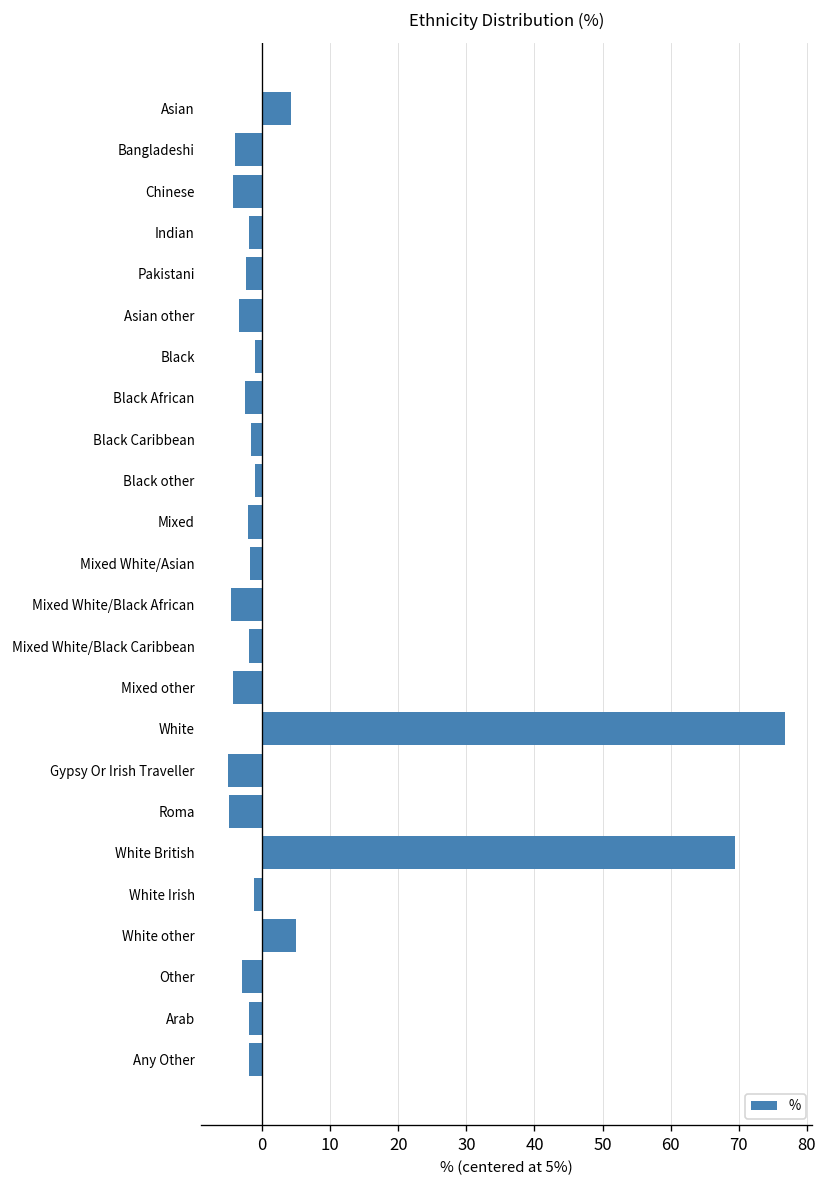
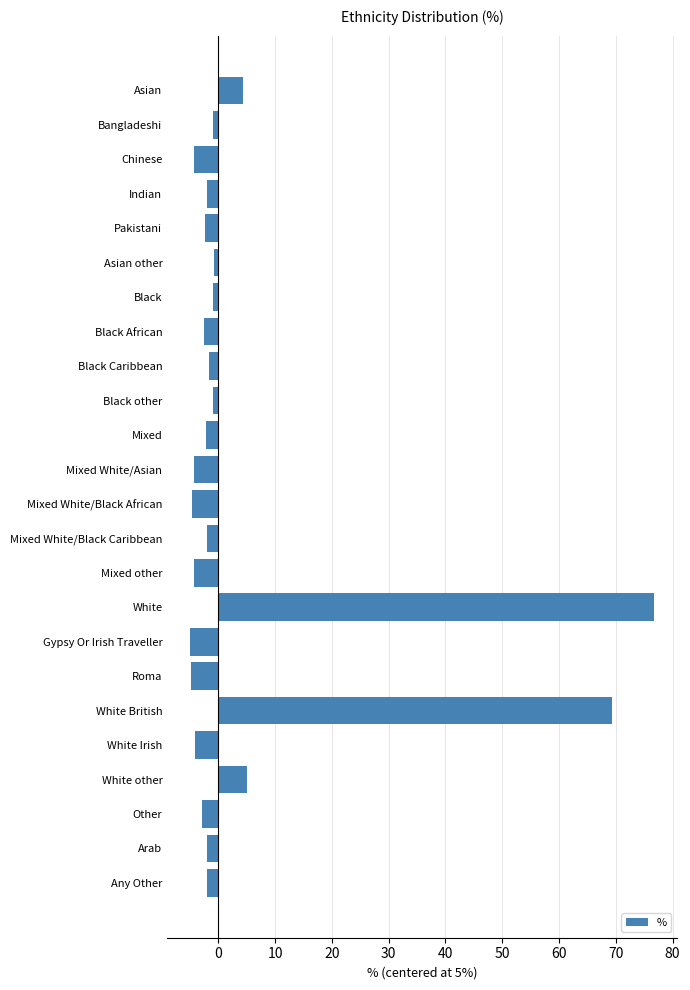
  {
    "Asian": 4,
-   "Bangladeshi": -4,
+   "Bangladeshi": -1,
    "Chinese": -4,
    "Indian": -2,
    "Pakistani": -2,
-   "Asian other": -3,
+   "Asian other": -1,
    "Black": -1,
    "Black African": -3,
    "Black Caribbean": -2,
    "Black other": -1,
    "Mixed": -2,
-   "Mixed White/Asian": -2,
+   "Mixed White/Asian": -4,
    "Mixed White/Black African": -5,
    "Mixed White/Black Caribbean": -2,
    "Mixed other": -4,
    "White": 77,
    "Gypsy Or Irish Traveller": -5,
    "Roma": -5,
    "White British": 69,
-   "White Irish": -1,
+   "White Irish": -4,
    "White other": 5,
    "Other": -3,
    "Arab": -2,
    "Any Other": -2
  }
